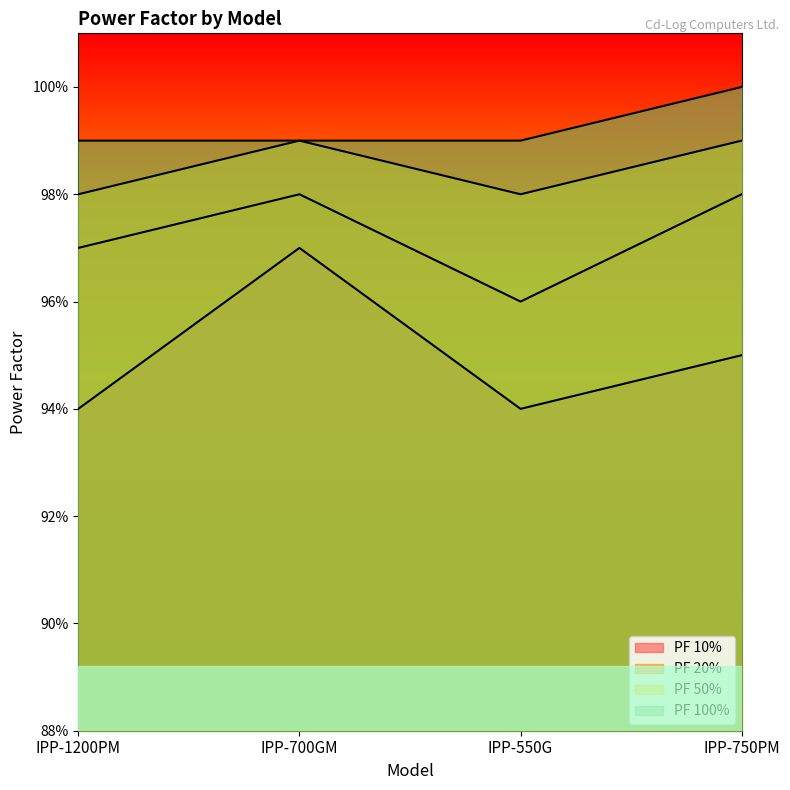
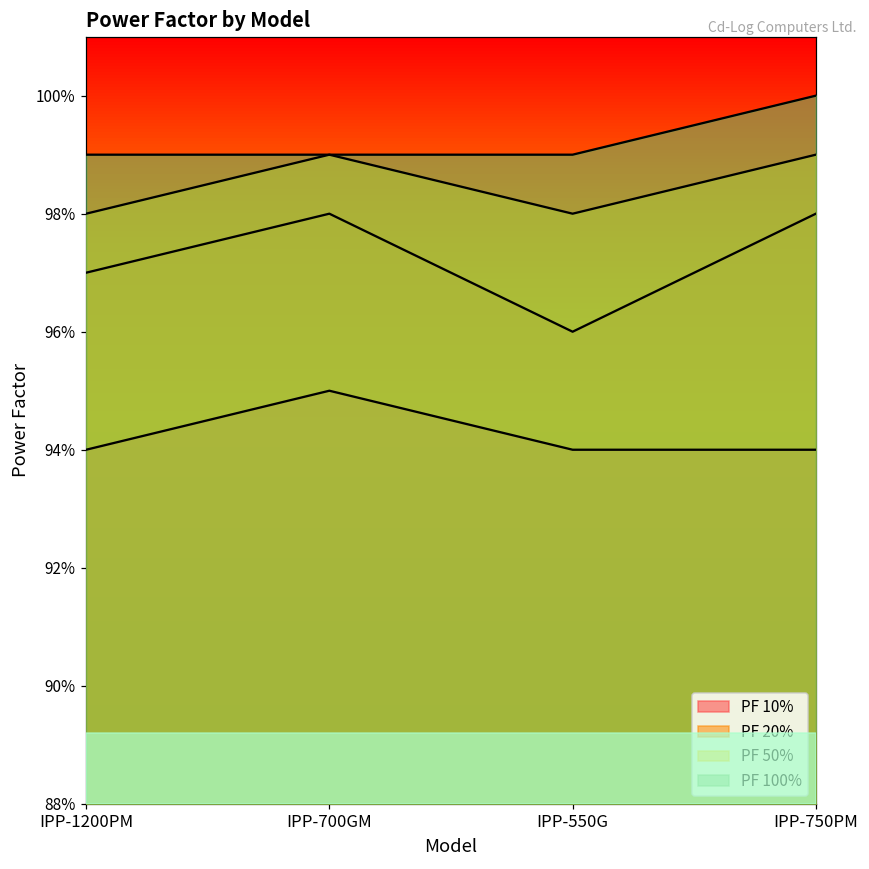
  {
    "PF 10%": {
      "IPP-1200PM": "94.0%",
-     "IPP-700GM": "97.0%",
+     "IPP-700GM": "95.0%",
      "IPP-550G": "94.0%",
-     "IPP-750PM": "95.0%"
+     "IPP-750PM": "94.0%"
    },
    "PF 100%": {
      "IPP-1200PM": "99.0%",
      "IPP-550G": "99.0%",
      "IPP-750PM": "100.0%"
    }
  }
